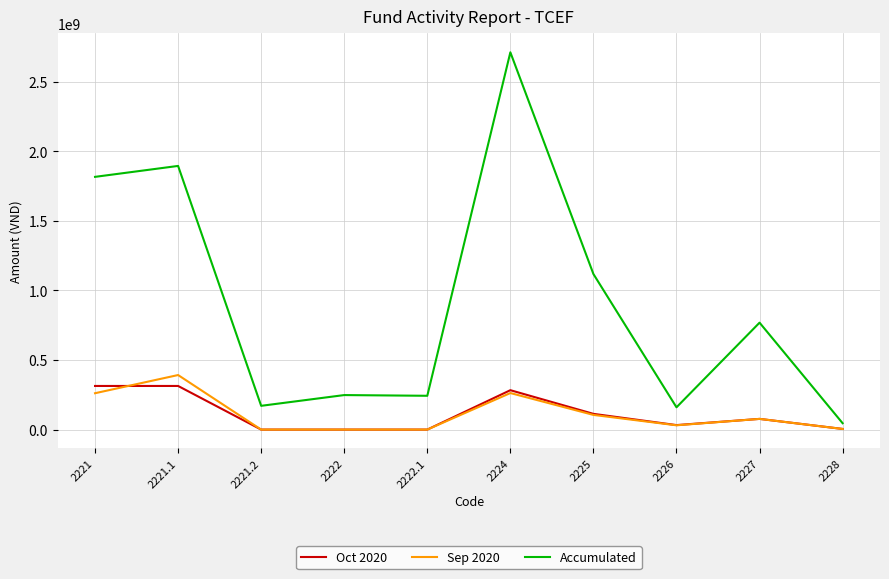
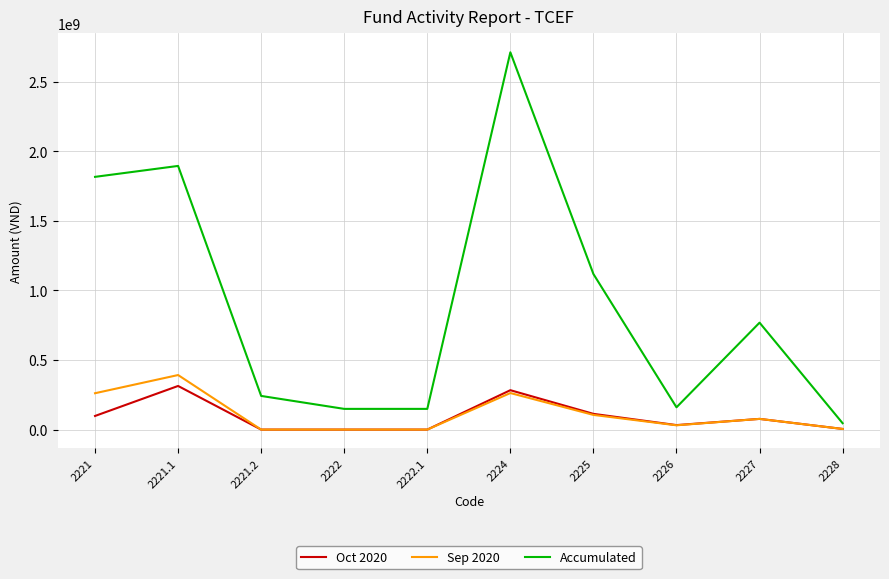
  {
    "Oct 2020": {
-     "2221": 310000000,
+     "2221": 100000000,
      "2221.1": 310000000,
      "2224": 280000000
    },
    "Sep 2020": {
      "2221": 260000000,
      "2221.1": 390000000,
      "2224": 260000000
    },
    "Accumulated": {
      "2221": 1820000000,
      "2221.1": 1900000000,
-     "2221.2": 170000000,
-     "2222": 250000000,
-     "2222.1": 240000000,
+     "2221.2": 240000000,
+     "2222": 150000000,
+     "2222.1": 150000000,
      "2224": 2710000000,
      "2225": 1120000000,
      "2226": 160000000,
      "2227": 770000000,
      "2228": 50000000
    }
  }
